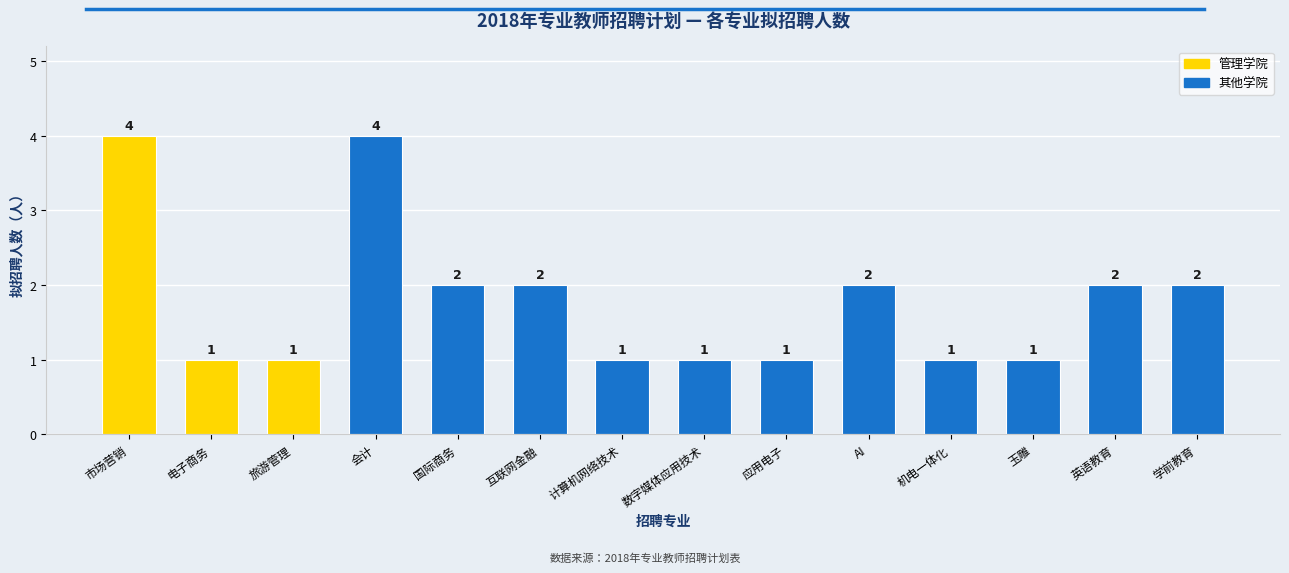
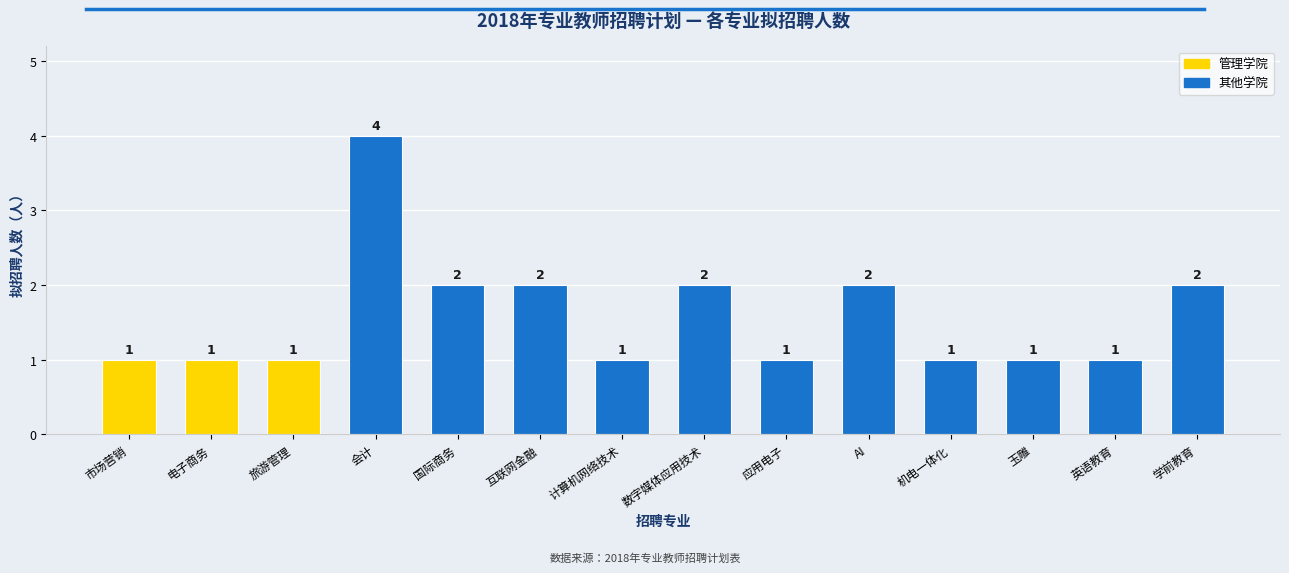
  {
-   "市场营销": 4,
+   "市场营销": 1,
    "电子商务": 1,
    "旅游管理": 1,
    "会计": 4,
    "国际商务": 2,
    "互联网金融": 2,
    "计算机网络技术": 1,
-   "数字媒体应用技术": 1,
+   "数字媒体应用技术": 2,
    "应用电子": 1,
    "AI": 2,
    "机电一体化": 1,
    "玉雕": 1,
-   "英语教育": 2,
+   "英语教育": 1,
    "学前教育": 2
  }
